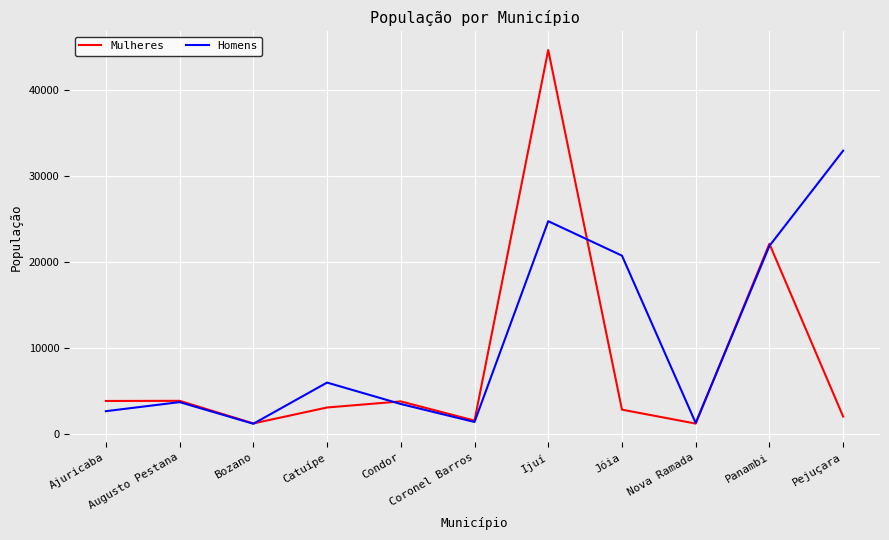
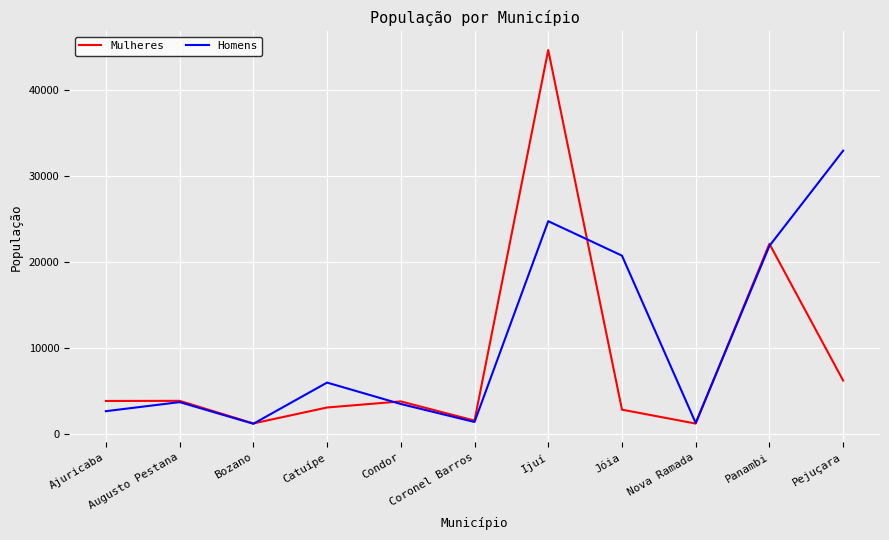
  {
    "Mulheres": {
      "Ajuricaba": 4000,
      "Catuípe": 3000,
      "Condor": 4000,
      "Ijuí": 45000,
      "Jóia": 3000,
-     "Pejuçara": 2000
+     "Pejuçara": 6000
    },
    "Homens": {
      "Ajuricaba": 3000,
      "Catuípe": 6000,
      "Condor": 3000,
      "Ijuí": 25000,
      "Jóia": 21000,
      "Pejuçara": 33000
    }
  }
